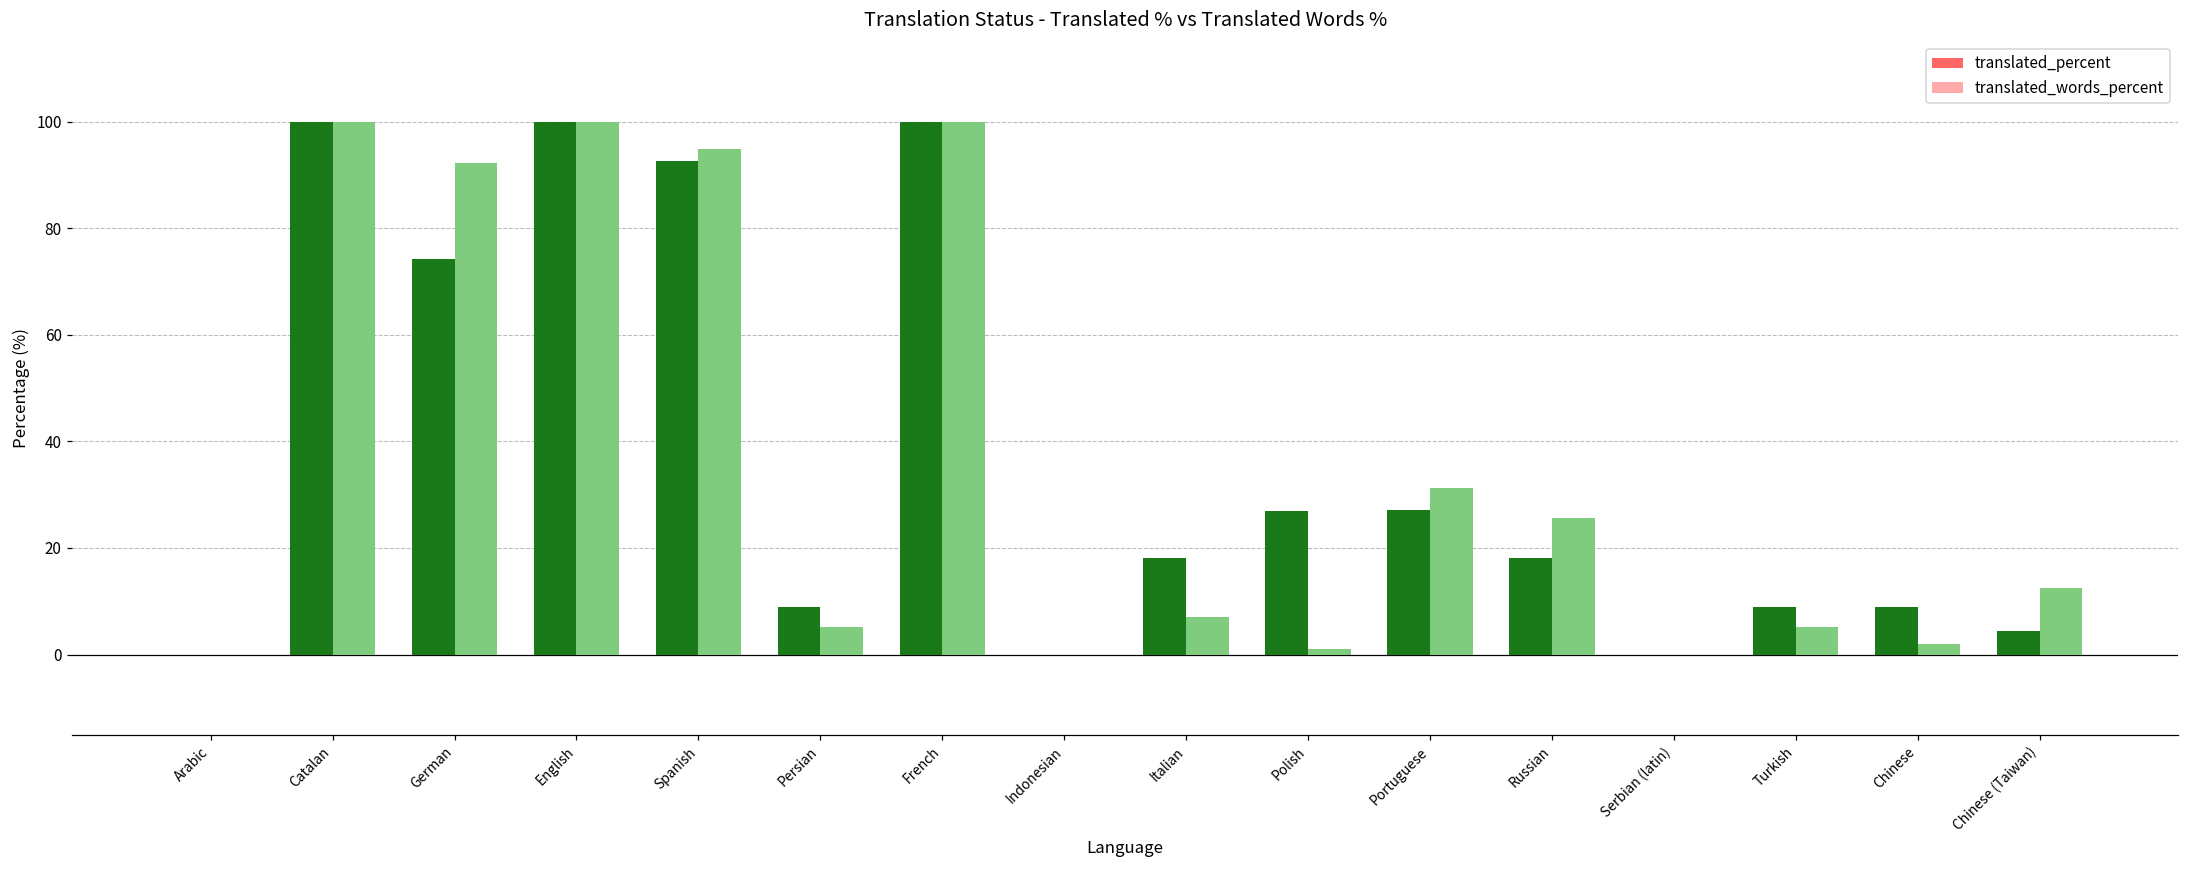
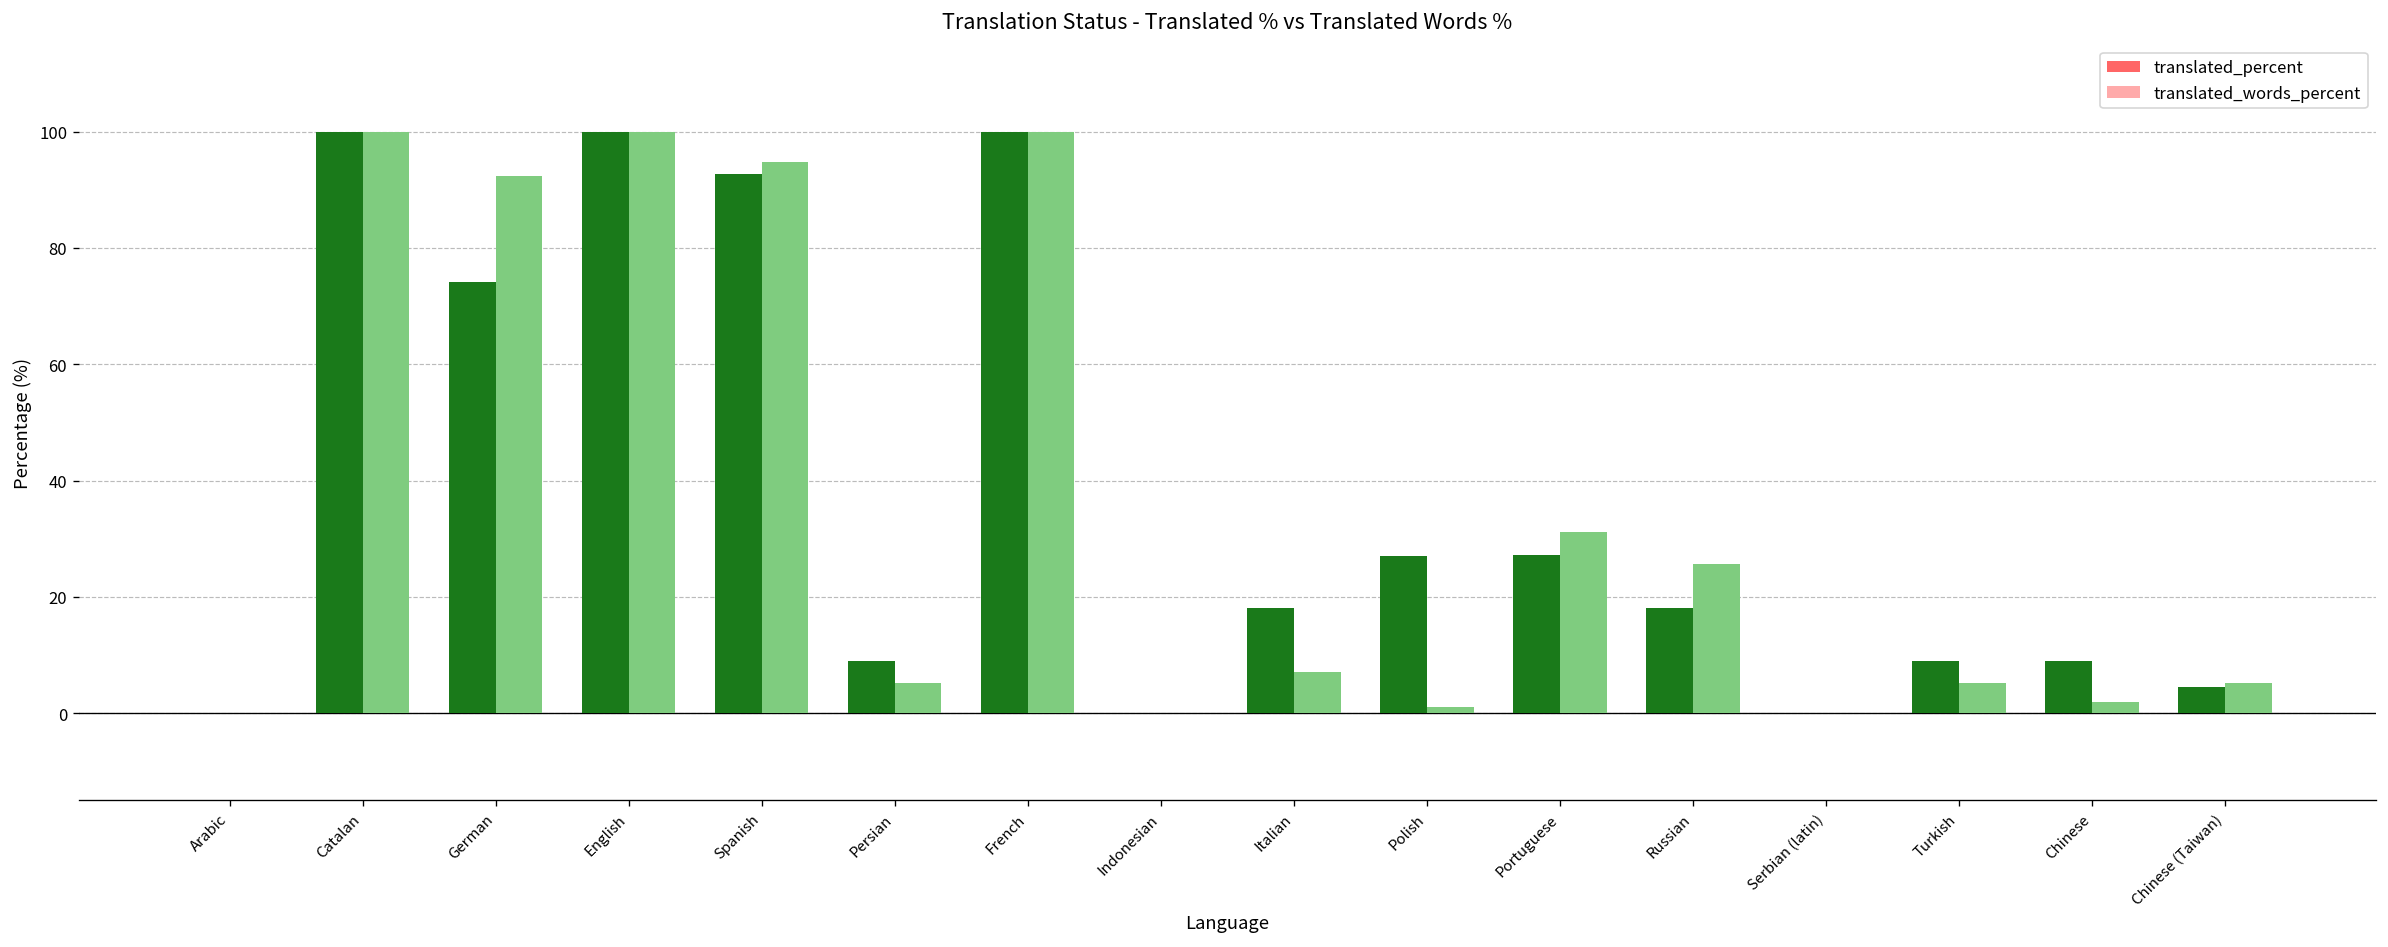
  {
    "translated_percent": {
      "Arabic": 0,
      "Catalan": 100,
      "German": 74,
      "English": 100,
      "Spanish": 93,
      "Persian": 9,
      "French": 100,
      "Indonesian": 0,
      "Italian": 18,
      "Polish": 27,
      "Portuguese": 27,
      "Russian": 18,
      "Serbian (latin)": 0,
      "Turkish": 9,
      "Chinese": 9,
      "Chinese (Taiwan)": 4
    },
    "translated_words_percent": {
      "Arabic": 0,
      "Catalan": 100,
      "German": 92,
      "English": 100,
      "Spanish": 95,
      "Persian": 5,
      "French": 100,
      "Indonesian": 0,
      "Italian": 7,
      "Polish": 1,
      "Portuguese": 31,
      "Russian": 26,
      "Serbian (latin)": 0,
      "Turkish": 5,
      "Chinese": 2,
-     "Chinese (Taiwan)": 13
+     "Chinese (Taiwan)": 5
    }
  }
